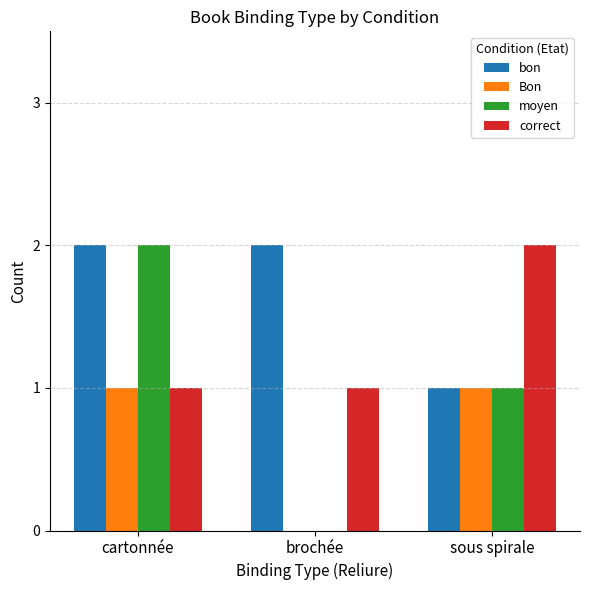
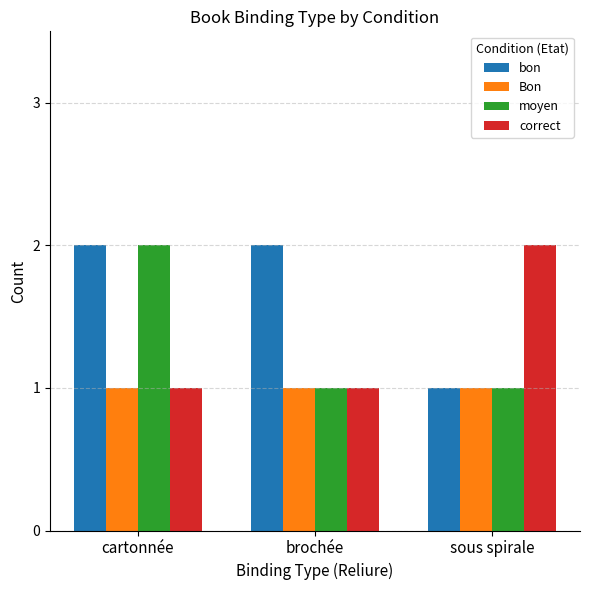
  {
    "bon": {
      "cartonnée": 2,
      "brochée": 2,
      "sous spirale": 1
    },
    "Bon": {
      "cartonnée": 1,
-     "brochée": 0,
+     "brochée": 1,
      "sous spirale": 1
    },
    "moyen": {
      "cartonnée": 2,
-     "brochée": 0,
+     "brochée": 1,
      "sous spirale": 1
    },
    "correct": {
      "cartonnée": 1,
      "brochée": 1,
      "sous spirale": 2
    }
  }
